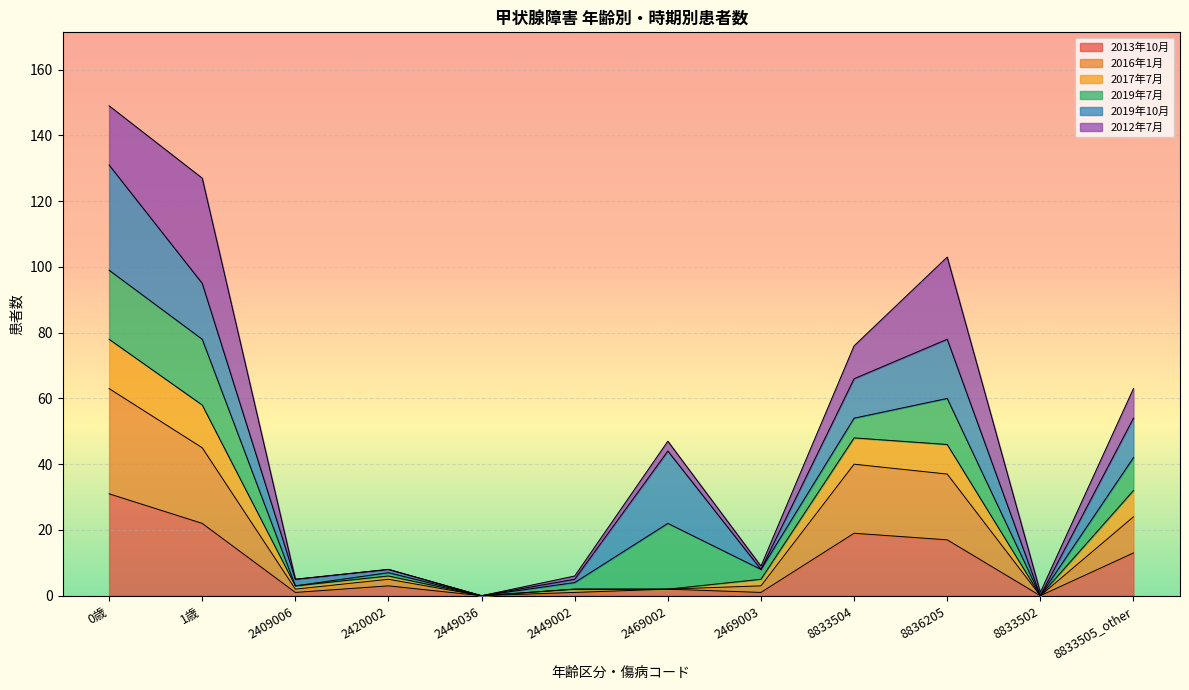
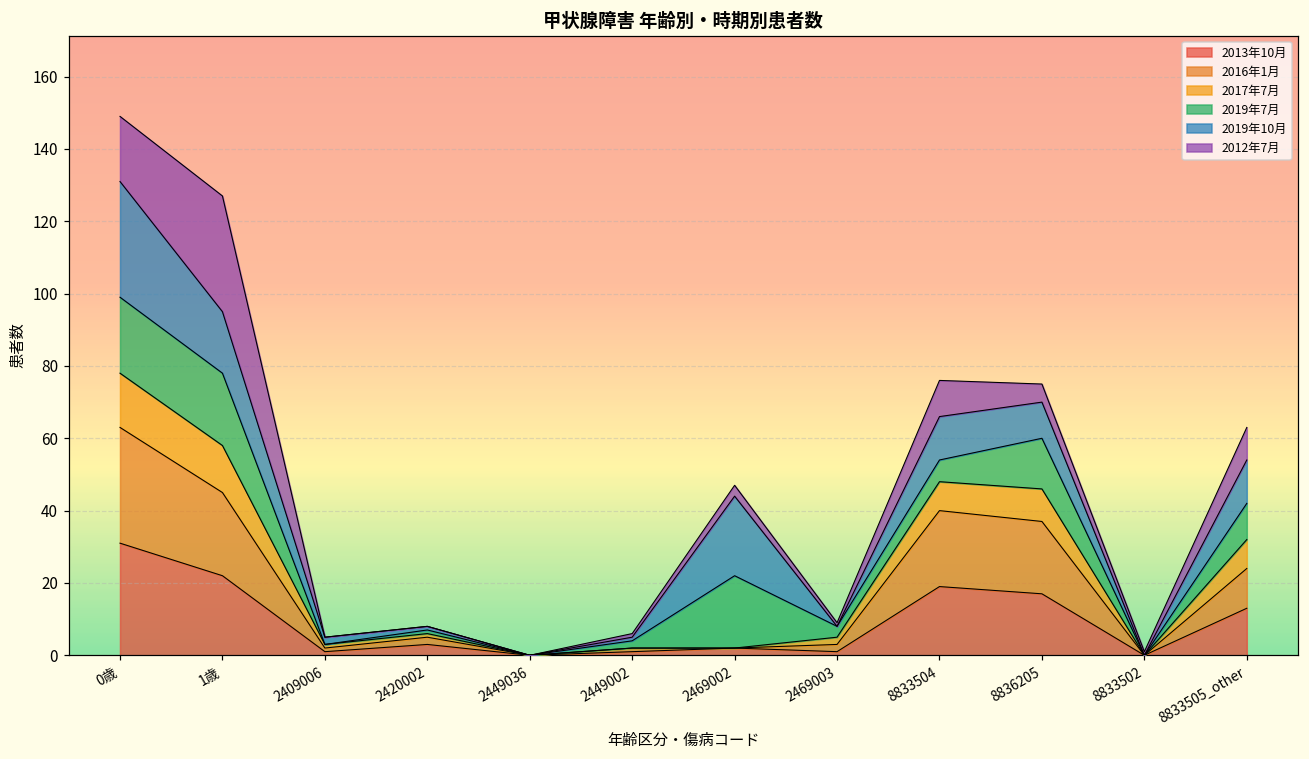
  {
    "2019年7月": {
      "0歳": 21,
      "1歳": 20,
      "2420002": 1,
      "2449002": 2,
      "2469002": 20,
      "8833504": 6,
      "8836205": 14,
      "8833505_other": 10
    },
    "2019年10月": {
      "0歳": 32,
      "1歳": 17,
      "2449002": 1,
      "2469002": 22,
      "8833504": 12,
-     "8836205": 18,
+     "8836205": 10,
      "8833505_other": 12
    },
    "2012年7月": {
      "0歳": 18,
      "1歳": 32,
      "2449002": 1,
      "2469002": 3,
      "2469003": 1,
      "8833504": 10,
-     "8836205": 25,
+     "8836205": 5,
      "8833502": 1,
      "8833505_other": 9
    }
  }
